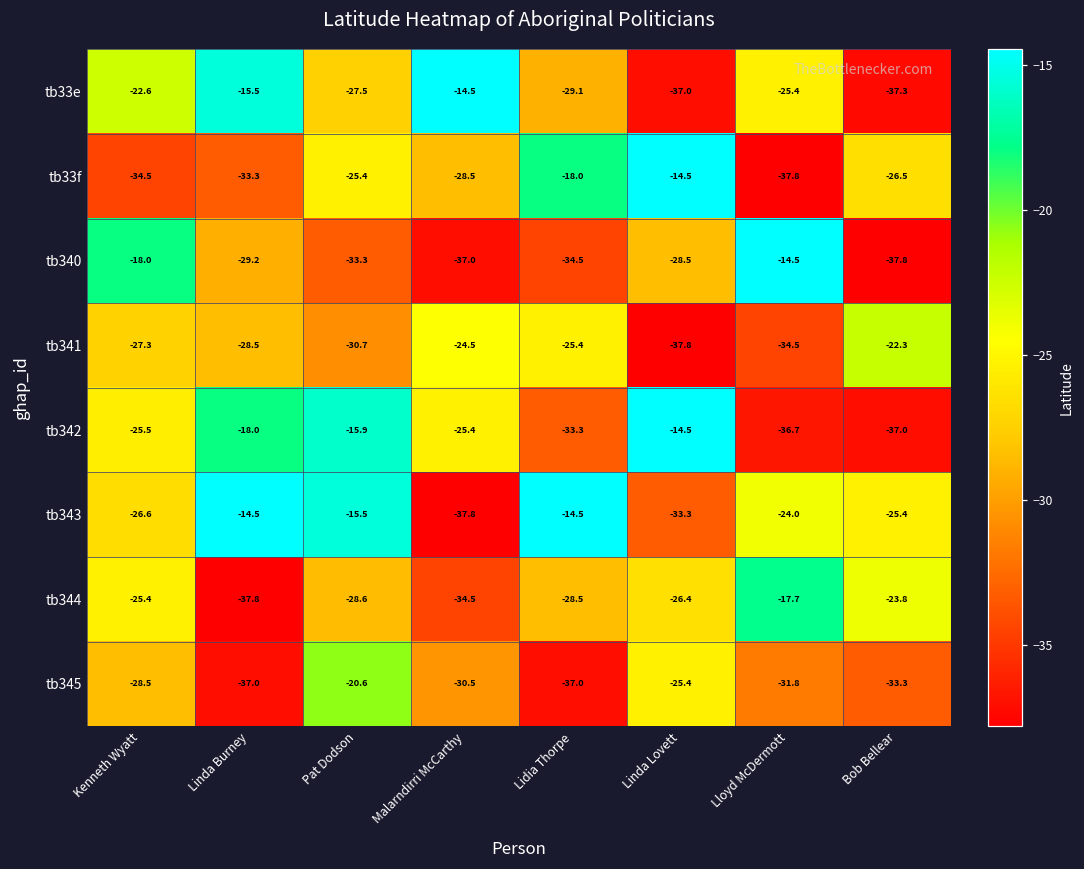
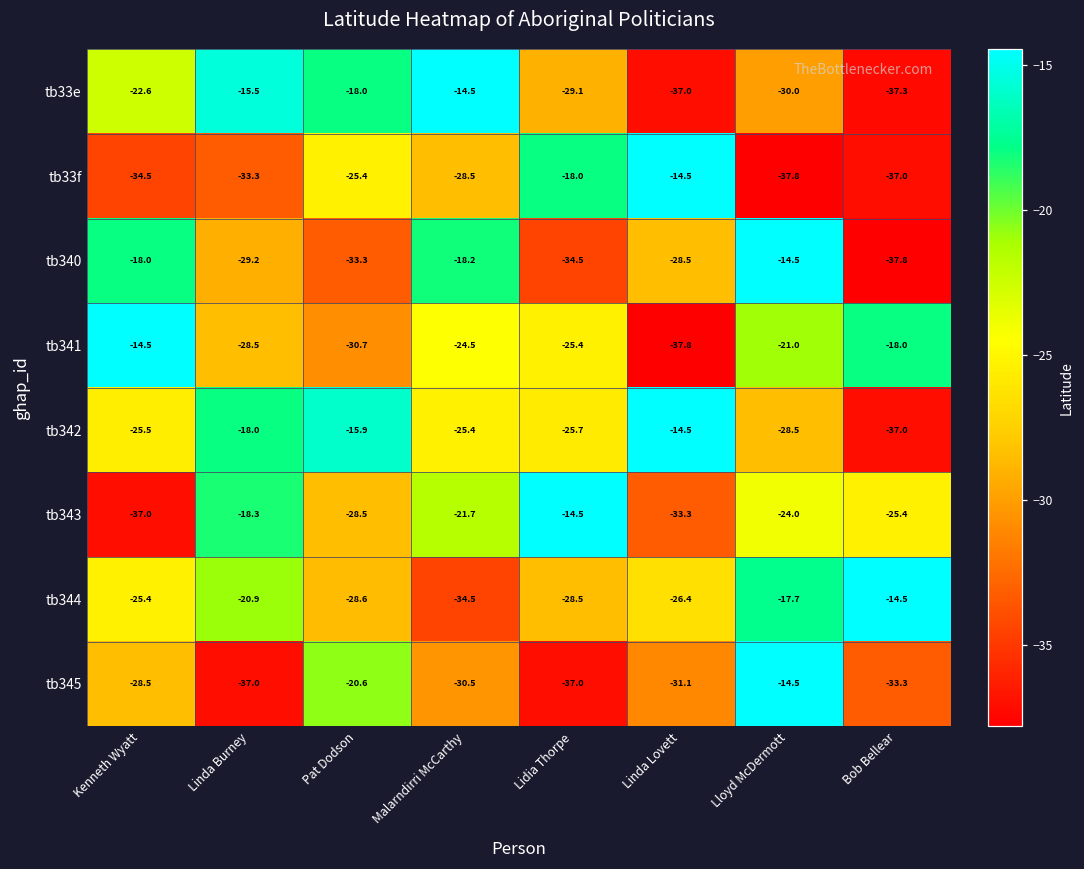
  {
    "tb33e": {
      "Kenneth Wyatt": -22.6,
      "Linda Burney": -15.5,
-     "Pat Dodson": -27.5,
+     "Pat Dodson": -18.0,
      "Malarndirri McCarthy": -14.5,
      "Lidia Thorpe": -29.1,
      "Linda Lovett": -37.0,
-     "Lloyd McDermott": -25.4
+     "Lloyd McDermott": -30.0
    },
    "tb33f": {
      "Kenneth Wyatt": -34.5,
      "Linda Burney": -33.3,
      "Pat Dodson": -25.4,
      "Malarndirri McCarthy": -28.5,
      "Lidia Thorpe": -18.0,
      "Linda Lovett": -14.5,
      "Lloyd McDermott": -37.8,
-     "Bob Bellear": -26.5
+     "Bob Bellear": -37.0
    },
    "tb340": {
      "Kenneth Wyatt": -18.0,
      "Linda Burney": -29.2,
      "Pat Dodson": -33.3,
-     "Malarndirri McCarthy": -37.0,
+     "Malarndirri McCarthy": -18.2,
      "Lidia Thorpe": -34.5,
      "Linda Lovett": -28.5,
      "Lloyd McDermott": -14.5,
      "Bob Bellear": -37.8
    },
    "tb341": {
-     "Kenneth Wyatt": -27.3,
+     "Kenneth Wyatt": -14.5,
      "Linda Burney": -28.5,
      "Pat Dodson": -30.7,
      "Malarndirri McCarthy": -24.5,
      "Lidia Thorpe": -25.4,
      "Linda Lovett": -37.8,
-     "Lloyd McDermott": -34.5,
-     "Bob Bellear": -22.3
+     "Lloyd McDermott": -21.0,
+     "Bob Bellear": -18.0
    },
    "tb342": {
      "Kenneth Wyatt": -25.5,
      "Linda Burney": -18.0,
      "Pat Dodson": -15.9,
      "Malarndirri McCarthy": -25.4,
-     "Lidia Thorpe": -33.3,
+     "Lidia Thorpe": -25.7,
      "Linda Lovett": -14.5,
-     "Lloyd McDermott": -36.7,
+     "Lloyd McDermott": -28.5,
      "Bob Bellear": -37.0
    },
    "tb343": {
-     "Kenneth Wyatt": -26.6,
-     "Linda Burney": -14.5,
-     "Pat Dodson": -15.5,
-     "Malarndirri McCarthy": -37.8,
+     "Kenneth Wyatt": -37.0,
+     "Linda Burney": -18.3,
+     "Pat Dodson": -28.5,
+     "Malarndirri McCarthy": -21.7,
      "Lidia Thorpe": -14.5,
      "Linda Lovett": -33.3,
      "Lloyd McDermott": -24.0,
      "Bob Bellear": -25.4
    },
    "tb344": {
      "Kenneth Wyatt": -25.4,
-     "Linda Burney": -37.8,
+     "Linda Burney": -20.9,
      "Pat Dodson": -28.6,
      "Malarndirri McCarthy": -34.5,
      "Lidia Thorpe": -28.5,
      "Linda Lovett": -26.4,
      "Lloyd McDermott": -17.7,
-     "Bob Bellear": -23.8
+     "Bob Bellear": -14.5
    },
    "tb345": {
      "Kenneth Wyatt": -28.5,
      "Linda Burney": -37.0,
      "Pat Dodson": -20.6,
      "Malarndirri McCarthy": -30.5,
      "Lidia Thorpe": -37.0,
-     "Linda Lovett": -25.4,
-     "Lloyd McDermott": -31.8,
+     "Linda Lovett": -31.1,
+     "Lloyd McDermott": -14.5,
      "Bob Bellear": -33.3
    }
  }
